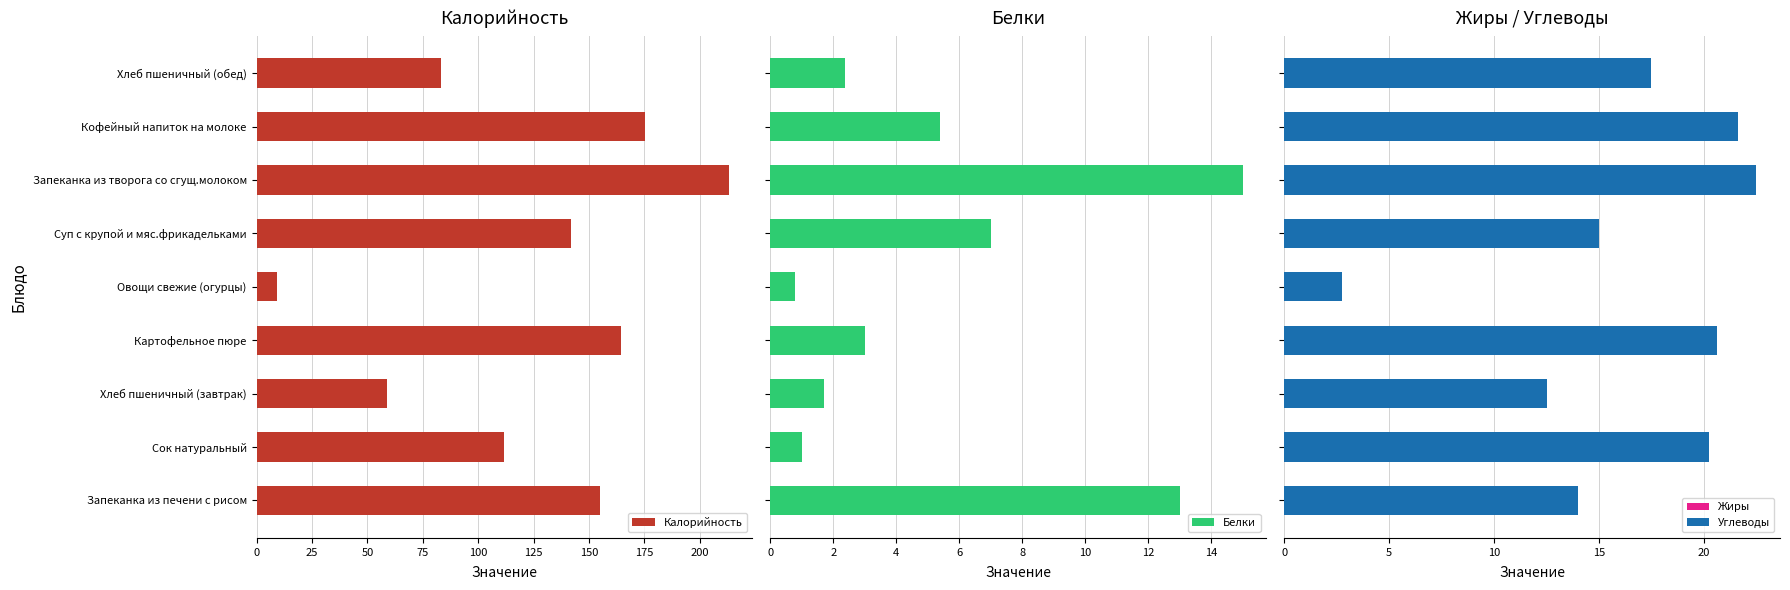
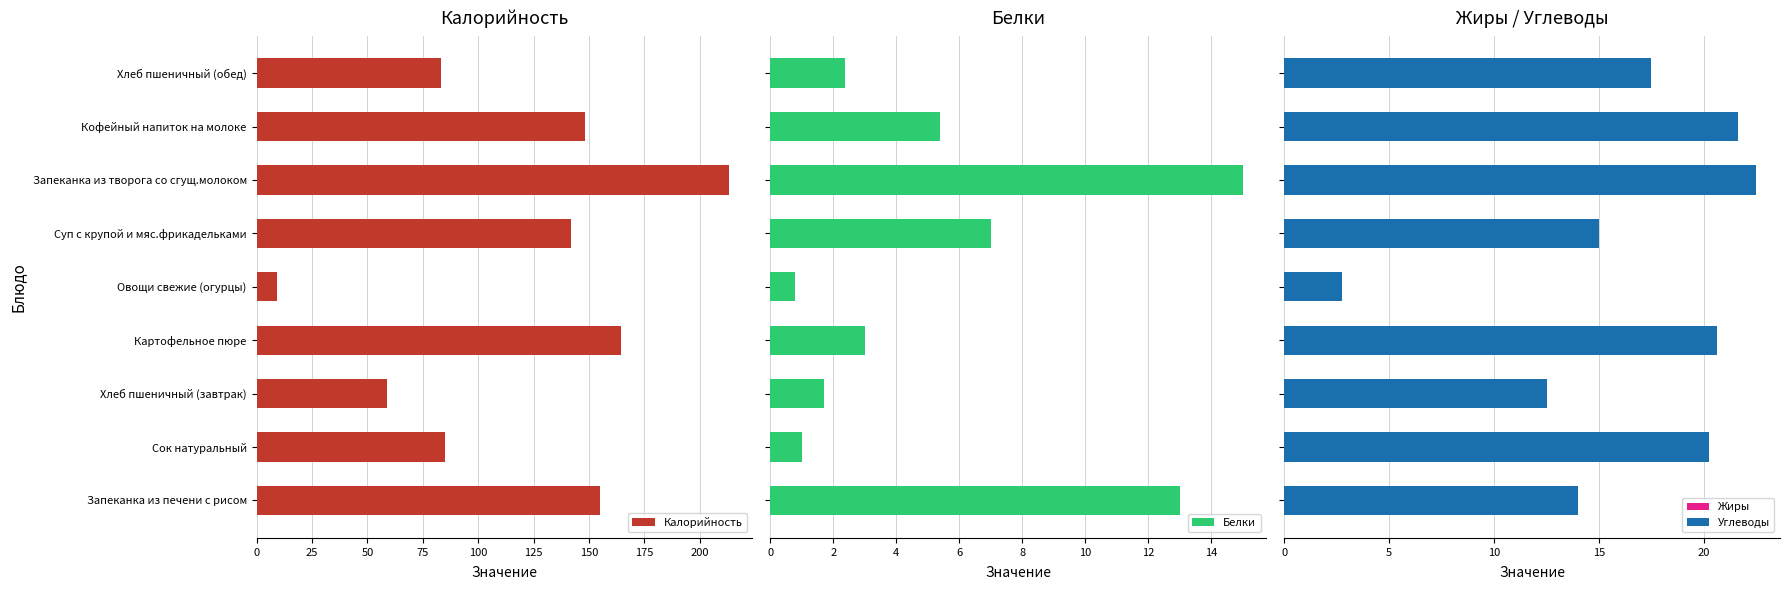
  {
    "Калорийность": {
      "Хлеб пшеничный (обед)": 83,
-     "Кофейный напиток на молоке": 175,
+     "Кофейный напиток на молоке": 148,
      "Запеканка из творога со сгущ.молоком": 213,
      "Суп с крупой и мяс.фрикадельками": 142,
      "Овощи свежие (огурцы)": 9,
      "Картофельное пюре": 164,
      "Хлеб пшеничный (завтрак)": 59,
-     "Сок натуральный": 112,
+     "Сок натуральный": 85,
      "Запеканка из печени с рисом": 155
    }
  }
